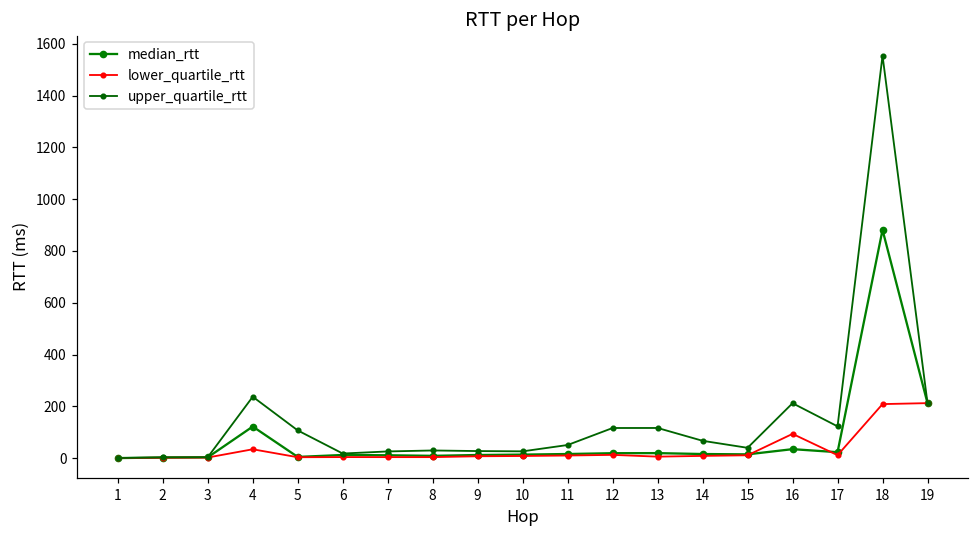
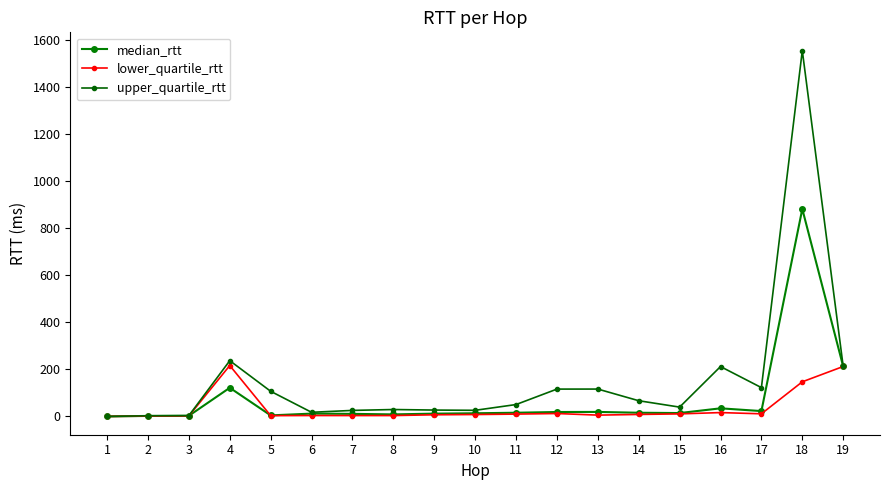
  {
    "lower_quartile_rtt": {
-     "4": 30,
+     "4": 220,
      "13": 10,
-     "16": 90,
+     "16": 20,
      "17": 10,
-     "18": 210
+     "18": 150
    }
  }
